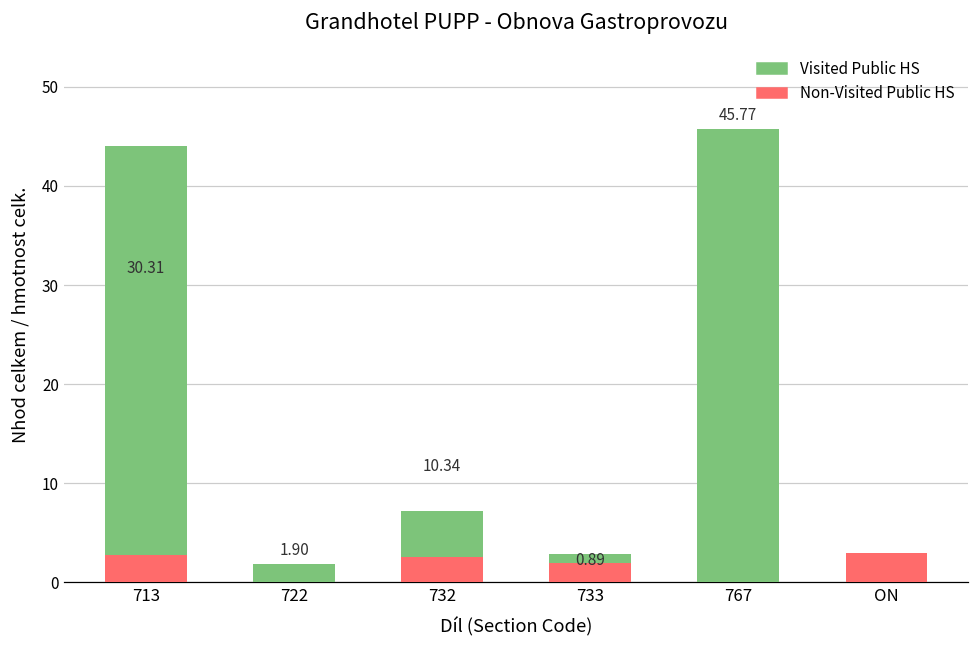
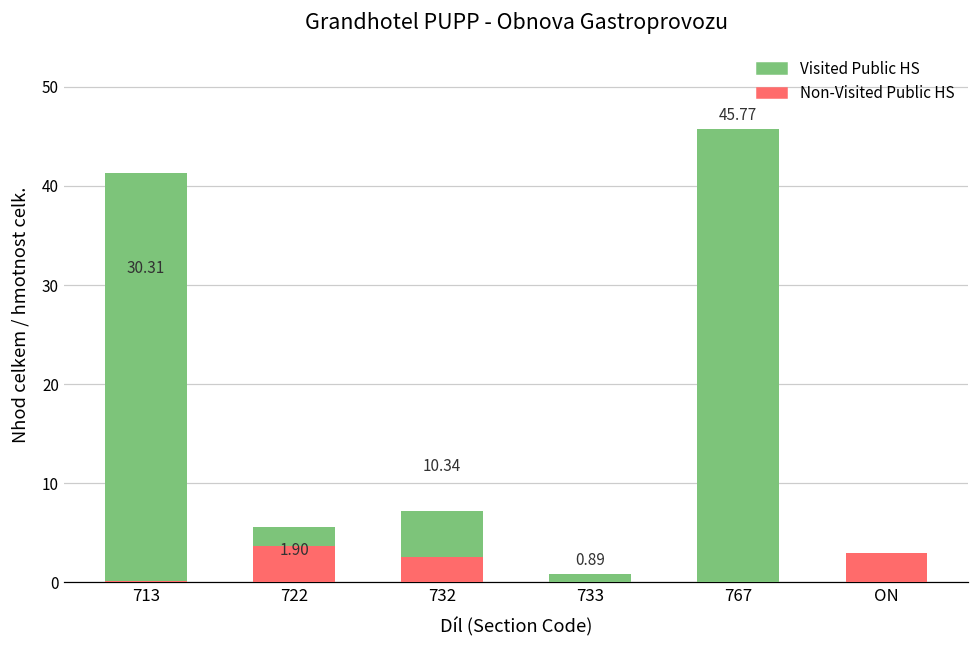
  {
    "Non-Visited Public HS": {
-     "713": 3,
-     "722": 0,
+     "713": 0,
+     "722": 4,
      "732": 3,
-     "733": 2,
+     "733": 0,
      "ON": 3
    },
    "Visited Public HS": {
      "767": 45.77
    }
  }
